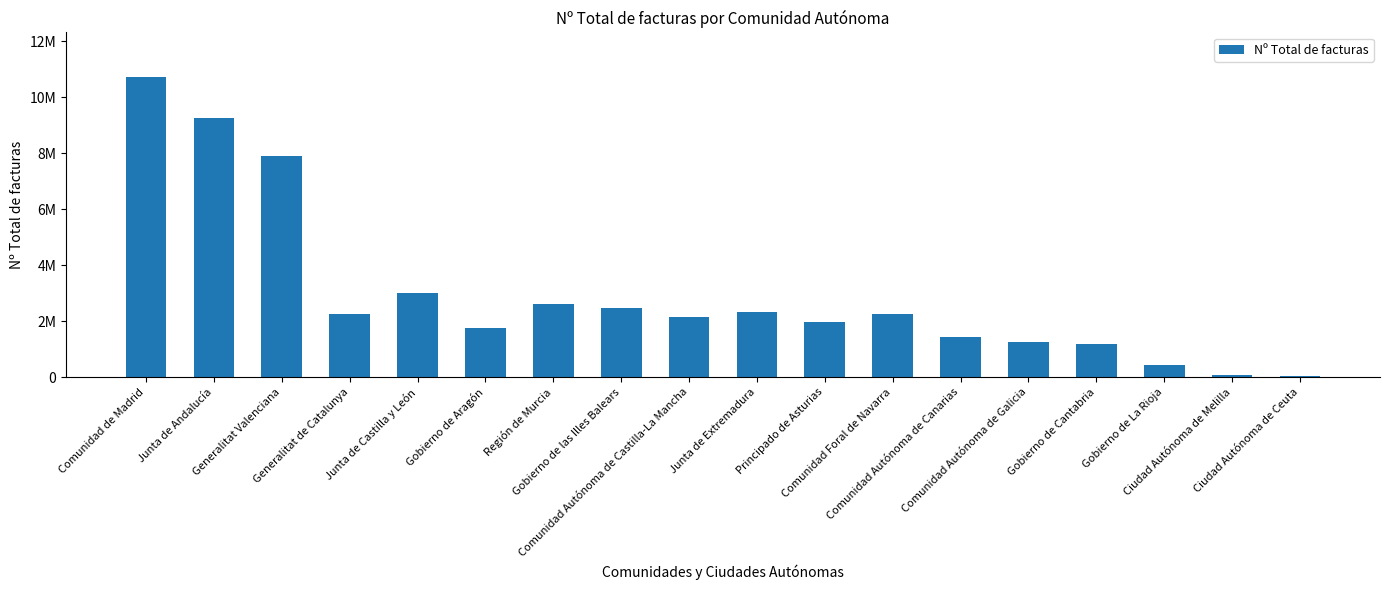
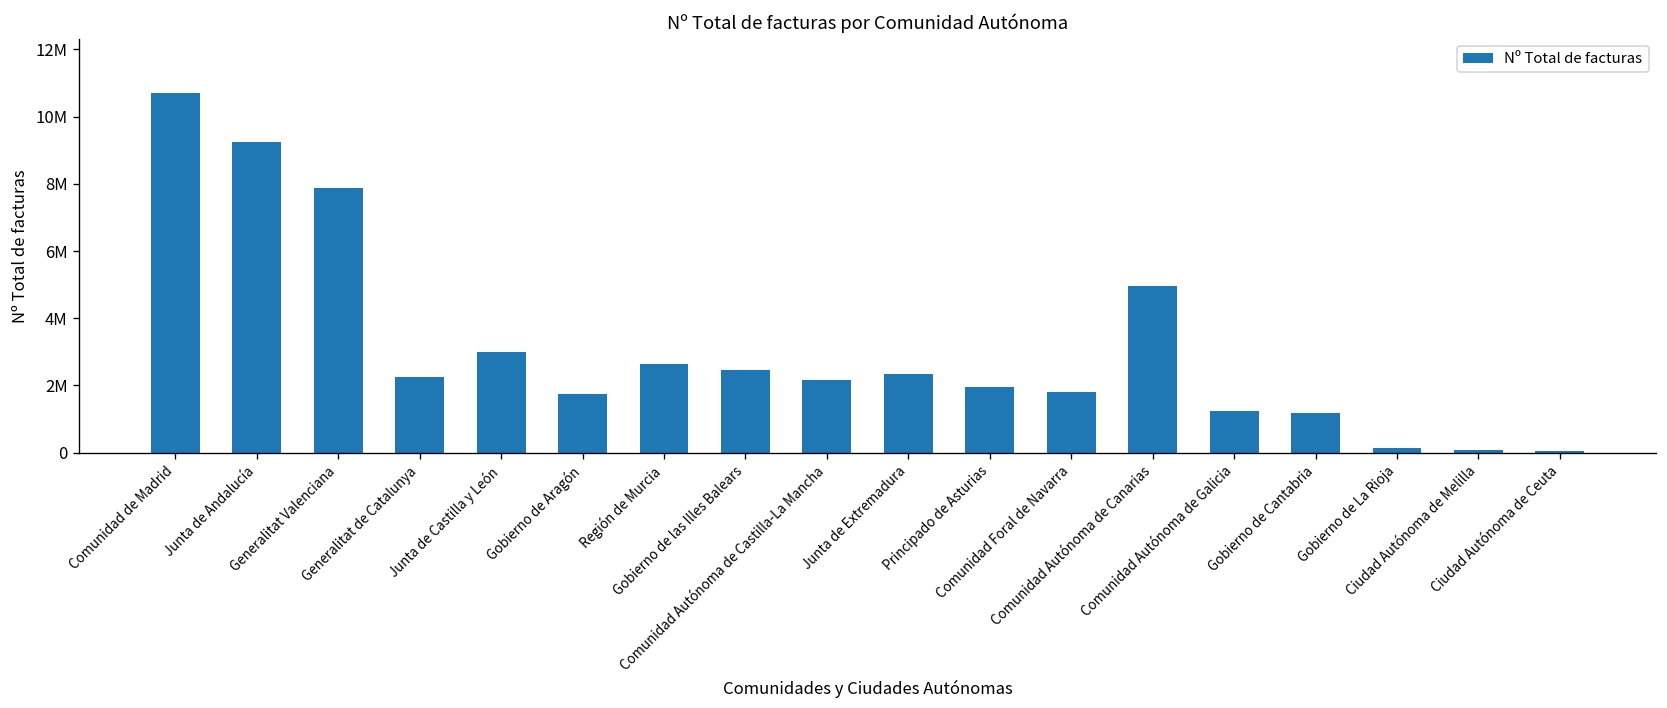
  {
    "Comunidad de Madrid": 10700000,
    "Junta de Andalucía": 9200000,
    "Generalitat Valenciana": 7900000,
    "Generalitat de Catalunya": 2300000,
    "Junta de Castilla y León": 3000000,
    "Gobierno de Aragón": 1800000,
    "Región de Murcia": 2600000,
    "Gobierno de las Illes Balears": 2500000,
    "Comunidad Autónoma de Castilla-La Mancha": 2200000,
    "Junta de Extremadura": 2300000,
    "Principado de Asturias": 2000000,
-   "Comunidad Foral de Navarra": 2300000,
-   "Comunidad Autónoma de Canarias": 1400000,
+   "Comunidad Foral de Navarra": 1800000,
+   "Comunidad Autónoma de Canarias": 5000000,
    "Comunidad Autónoma de Galicia": 1200000,
    "Gobierno de Cantabria": 1200000,
-   "Gobierno de La Rioja": 400000
+   "Gobierno de La Rioja": 100000
  }
